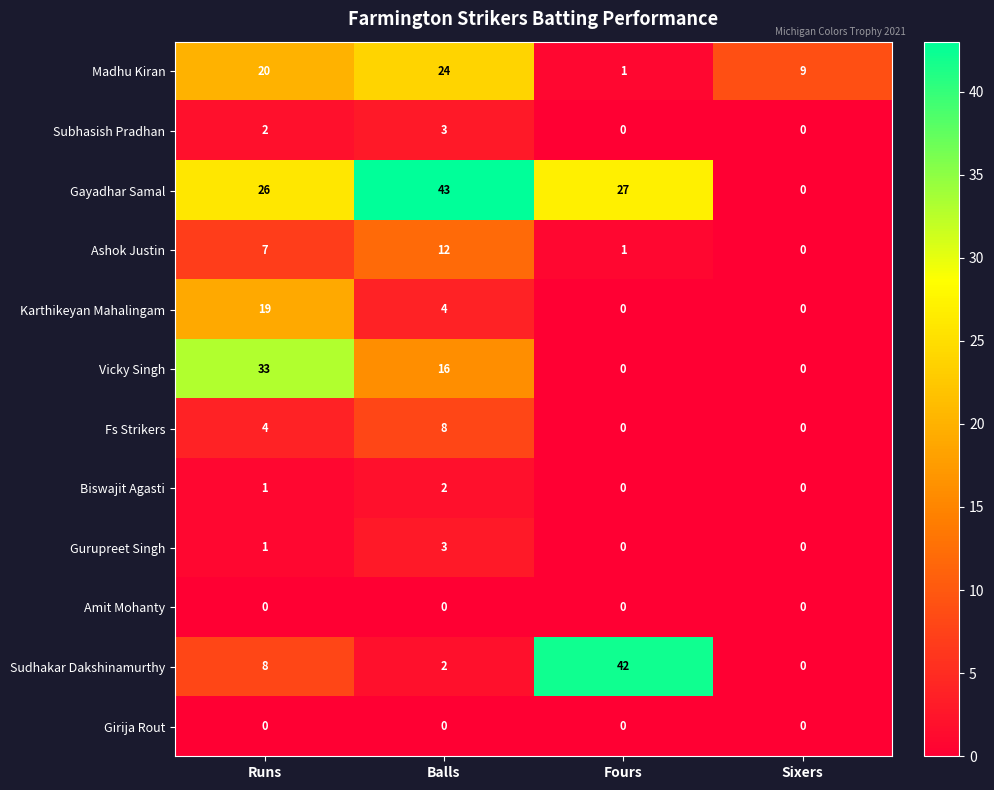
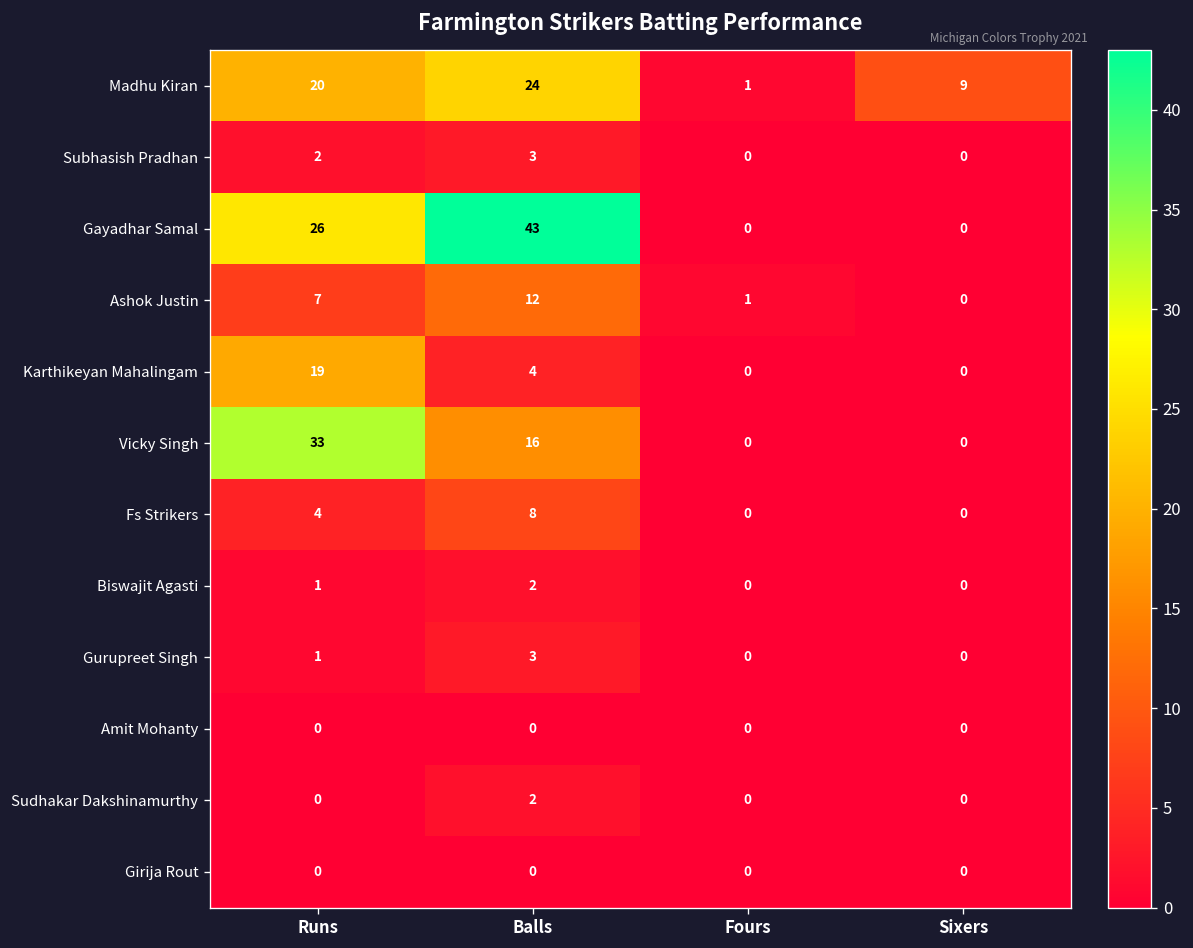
  {
    "Madhu Kiran": {
      "Runs": 20,
      "Balls": 24,
      "Fours": 1,
      "Sixers": 9
    },
    "Subhasish Pradhan": {
      "Runs": 2,
      "Balls": 3,
      "Fours": 0,
      "Sixers": 0
    },
    "Gayadhar Samal": {
      "Runs": 26,
      "Balls": 43,
-     "Fours": 27,
+     "Fours": 0,
      "Sixers": 0
    },
    "Ashok Justin": {
      "Runs": 7,
      "Balls": 12,
      "Fours": 1,
      "Sixers": 0
    },
    "Karthikeyan Mahalingam": {
      "Runs": 19,
      "Balls": 4,
      "Fours": 0,
      "Sixers": 0
    },
    "Vicky Singh": {
      "Runs": 33,
      "Balls": 16,
      "Fours": 0,
      "Sixers": 0
    },
    "Fs Strikers": {
      "Runs": 4,
      "Balls": 8,
      "Fours": 0,
      "Sixers": 0
    },
    "Biswajit Agasti": {
      "Runs": 1,
      "Balls": 2,
      "Fours": 0,
      "Sixers": 0
    },
    "Gurupreet Singh": {
      "Runs": 1,
      "Balls": 3,
      "Fours": 0,
      "Sixers": 0
    },
    "Amit Mohanty": {
      "Runs": 0,
      "Balls": 0,
      "Fours": 0,
      "Sixers": 0
    },
    "Sudhakar Dakshinamurthy": {
-     "Runs": 8,
+     "Runs": 0,
      "Balls": 2,
-     "Fours": 42,
+     "Fours": 0,
      "Sixers": 0
    },
    "Girija Rout": {
      "Runs": 0,
      "Balls": 0,
      "Fours": 0,
      "Sixers": 0
    }
  }
